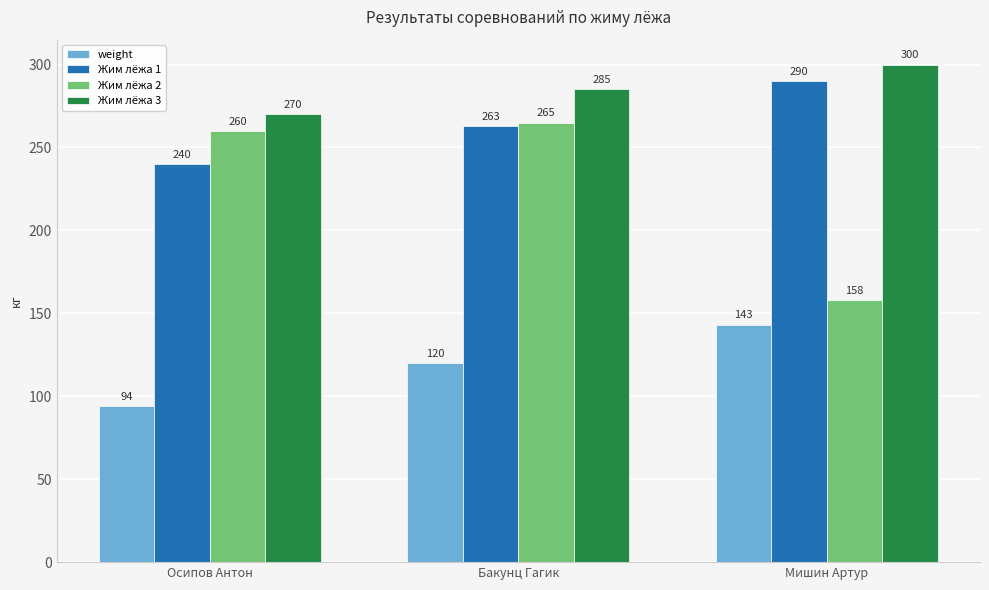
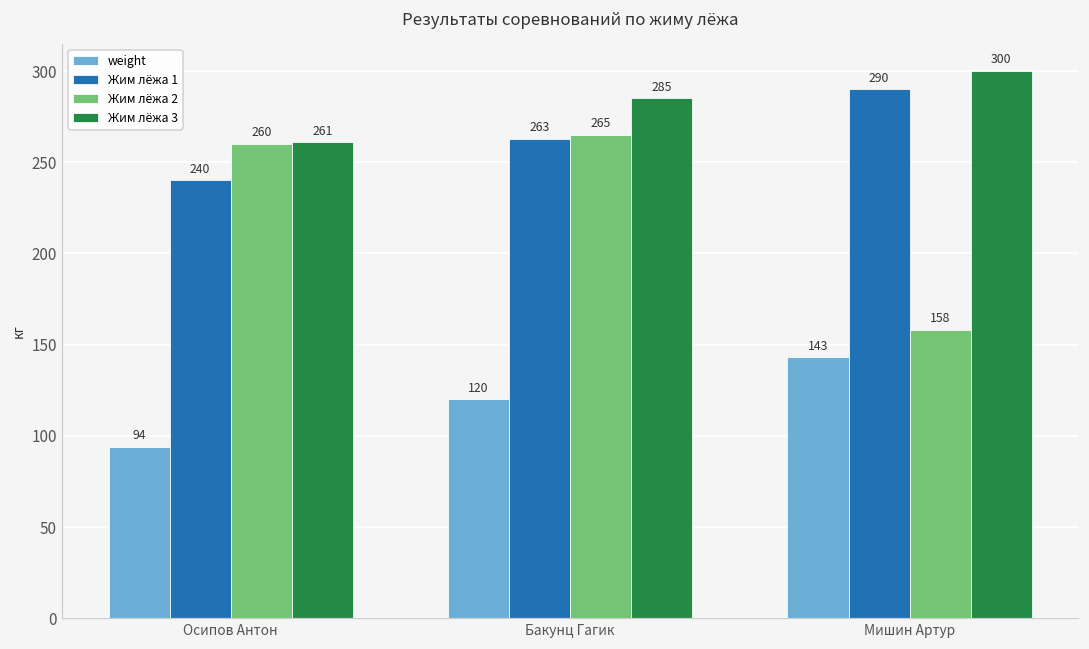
  {
    "weight": {
      "Осипов Антон": 94,
      "Бакунц Гагик": 120,
      "Мишин Артур": 143
    },
    "Жим лёжа 1": {
      "Осипов Антон": 240,
      "Бакунц Гагик": 263,
      "Мишин Артур": 290
    },
    "Жим лёжа 2": {
      "Осипов Антон": 260,
      "Бакунц Гагик": 265,
      "Мишин Артур": 158
    },
    "Жим лёжа 3": {
-     "Осипов Антон": 270,
+     "Осипов Антон": 261,
      "Бакунц Гагик": 285,
      "Мишин Артур": 300
    }
  }
